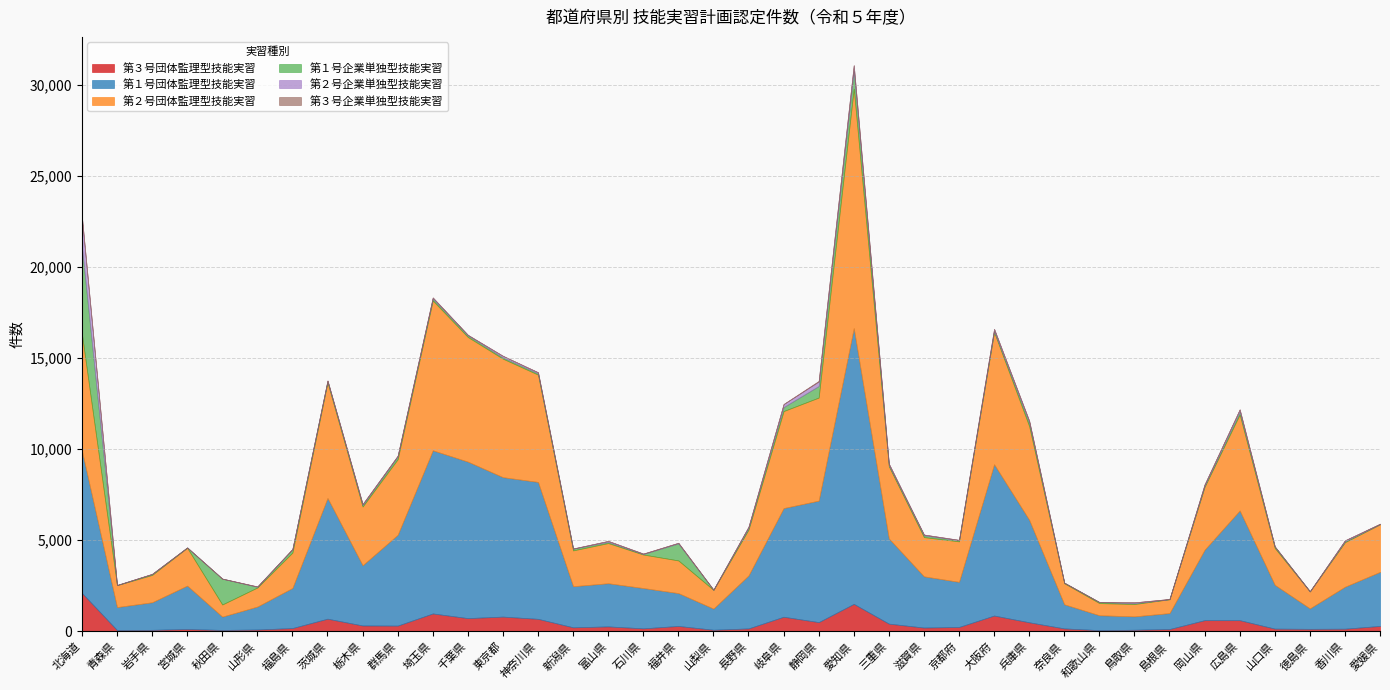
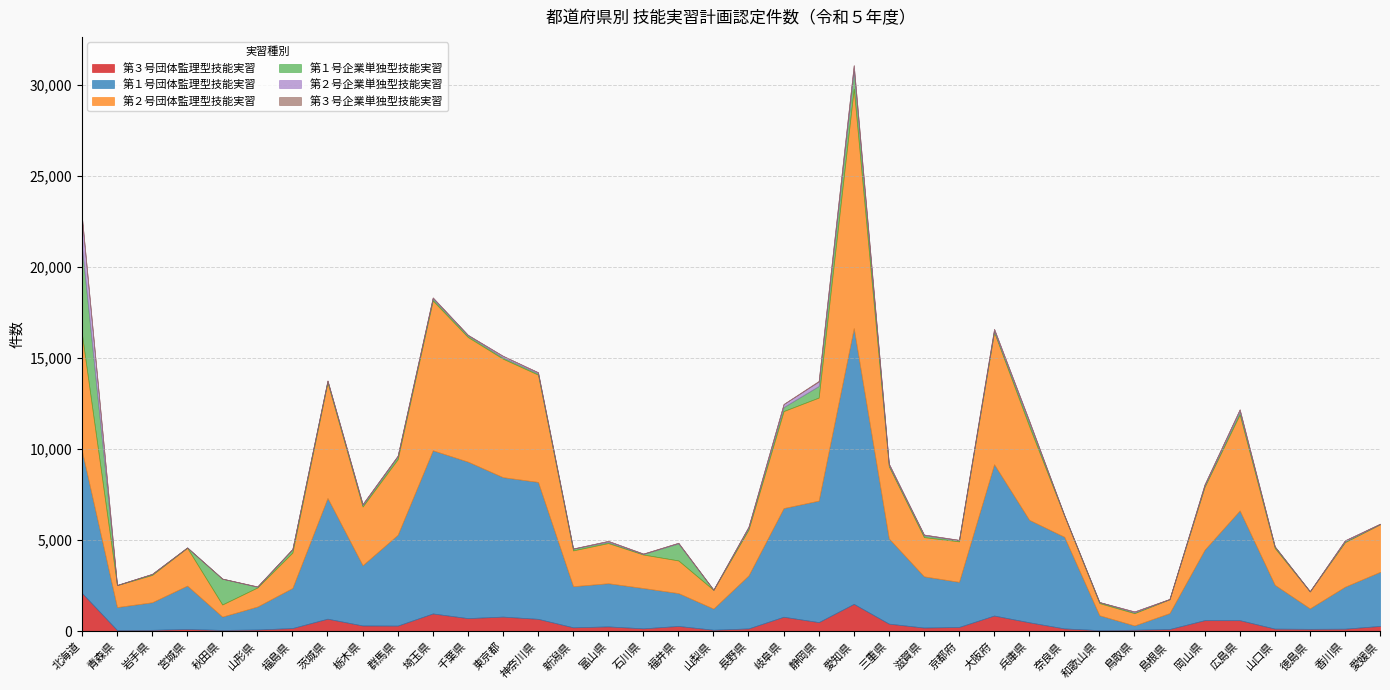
  {
    "第３号団体監理型技能実習": {
      "北海道": "2,100",
      "福島県": "200",
      "茨城県": "700",
      "栃木県": "300",
      "群馬県": "300",
      "埼玉県": "1,000",
      "千葉県": "700",
      "東京都": "800",
      "神奈川県": "700",
      "新潟県": "200",
      "富山県": "300",
      "石川県": "200",
      "福井県": "300",
      "長野県": "200",
      "岐阜県": "800",
      "静岡県": "500",
      "愛知県": "1,500",
      "三重県": "400",
      "滋賀県": "200",
      "京都府": "200",
      "大阪府": "900",
      "兵庫県": "500",
      "奈良県": "200",
      "岡山県": "600",
      "広島県": "600",
      "山口県": "100",
      "香川県": "100",
      "愛媛県": "300"
    },
    "第１号団体監理型技能実習": {
      "北海道": "7,800",
      "青森県": "1,300",
      "岩手県": "1,500",
      "宮城県": "2,400",
      "秋田県": "700",
      "山形県": "1,300",
      "福島県": "2,200",
      "茨城県": "6,600",
      "栃木県": "3,300",
      "群馬県": "5,000",
      "埼玉県": "9,000",
      "千葉県": "8,600",
      "東京都": "7,700",
      "神奈川県": "7,500",
      "新潟県": "2,300",
      "富山県": "2,400",
      "石川県": "2,200",
      "福井県": "1,800",
      "山梨県": "1,200",
      "長野県": "2,900",
      "岐阜県": "6,000",
      "静岡県": "6,700",
      "愛知県": "15,200",
      "三重県": "4,700",
      "滋賀県": "2,800",
      "京都府": "2,500",
      "大阪府": "8,300",
      "兵庫県": "5,600",
-     "奈良県": "1,300",
+     "奈良県": "5,000",
      "和歌山県": "800",
-     "鳥取県": "700",
+     "鳥取県": "200",
      "島根県": "900",
      "岡山県": "3,900",
      "広島県": "6,000",
      "山口県": "2,400",
      "徳島県": "1,100",
      "香川県": "2,300",
      "愛媛県": "3,000"
    },
    "第２号団体監理型技能実習": {
      "北海道": "6,400",
      "秋田県": "700",
      "福島県": "1,900",
      "群馬県": "4,200",
      "福井県": "1,800",
      "岐阜県": "5,300",
      "静岡県": "5,700",
      "愛知県": "13,200",
      "兵庫県": "5,100",
      "広島県": "5,300"
    },
    "第１号企業単独型技能実習": {
      "北海道": "4,800",
      "岐阜県": "200",
      "静岡県": "600",
      "愛知県": "1,000"
    }
  }
